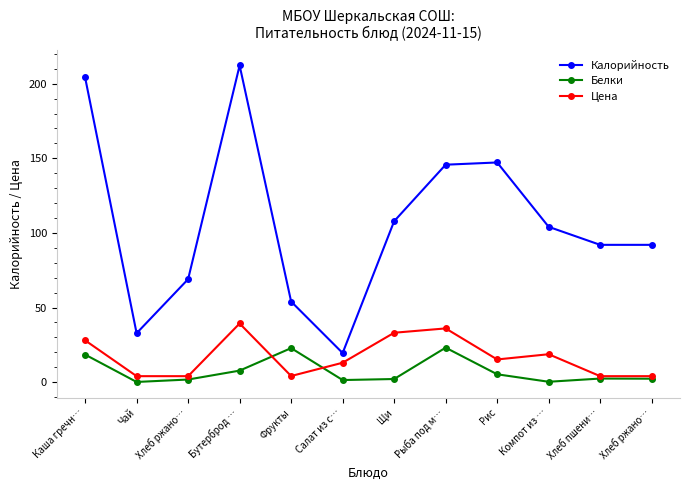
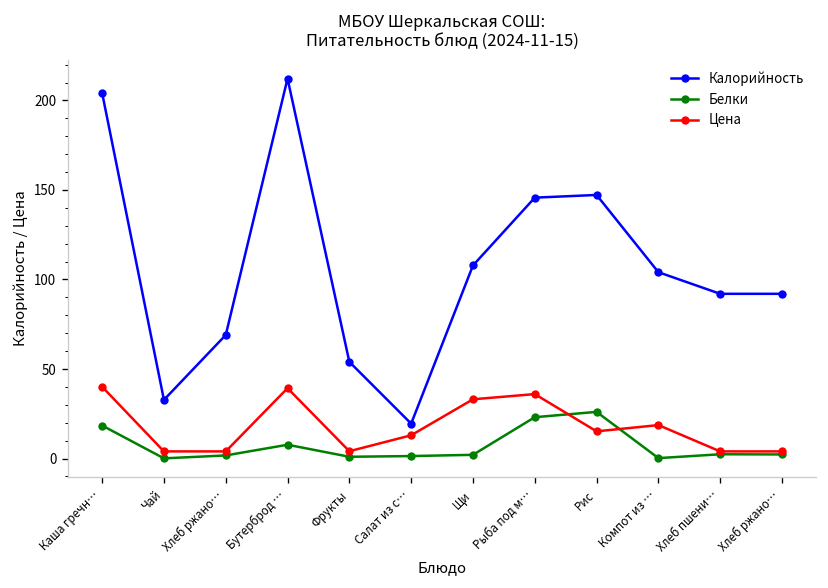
  {
    "Калорийность": {
      "Каша гречн…": 204,
      "Чай": 33,
      "Бутерброд …": 212,
      "Фрукты": 54,
      "Салат из с…": 20,
      "Щи": 108,
      "Рыба под м…": 146,
      "Рис": 147,
      "Компот из …": 104,
      "Хлеб пшени…": 92
    },
    "Белки": {
      "Каша гречн…": 18,
      "Чай": 0,
      "Бутерброд …": 8,
-     "Фрукты": 23,
+     "Фрукты": 1,
      "Салат из с…": 1,
      "Щи": 2,
      "Рыба под м…": 23,
-     "Рис": 5,
+     "Рис": 26,
      "Компот из …": 0
    },
    "Цена": {
-     "Каша гречн…": 28,
+     "Каша гречн…": 40,
      "Чай": 4,
      "Бутерброд …": 39,
      "Фрукты": 4,
      "Салат из с…": 13,
      "Щи": 33,
      "Рыба под м…": 36,
      "Рис": 15,
      "Компот из …": 19
    }
  }
